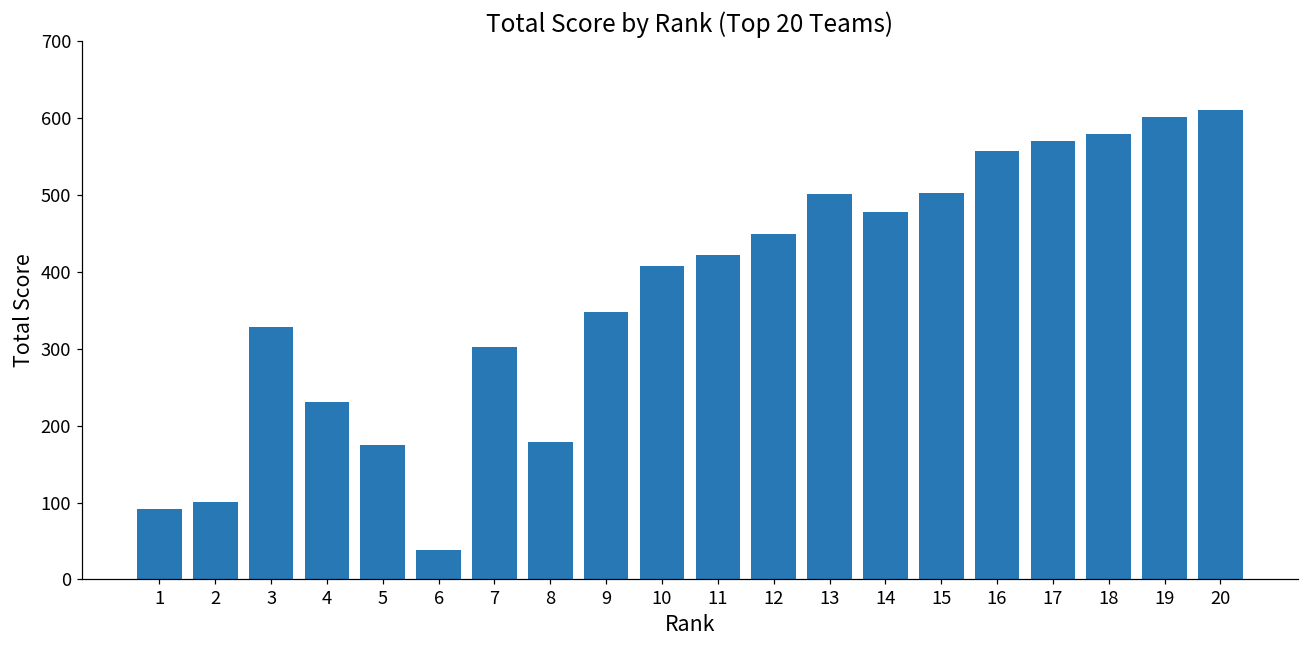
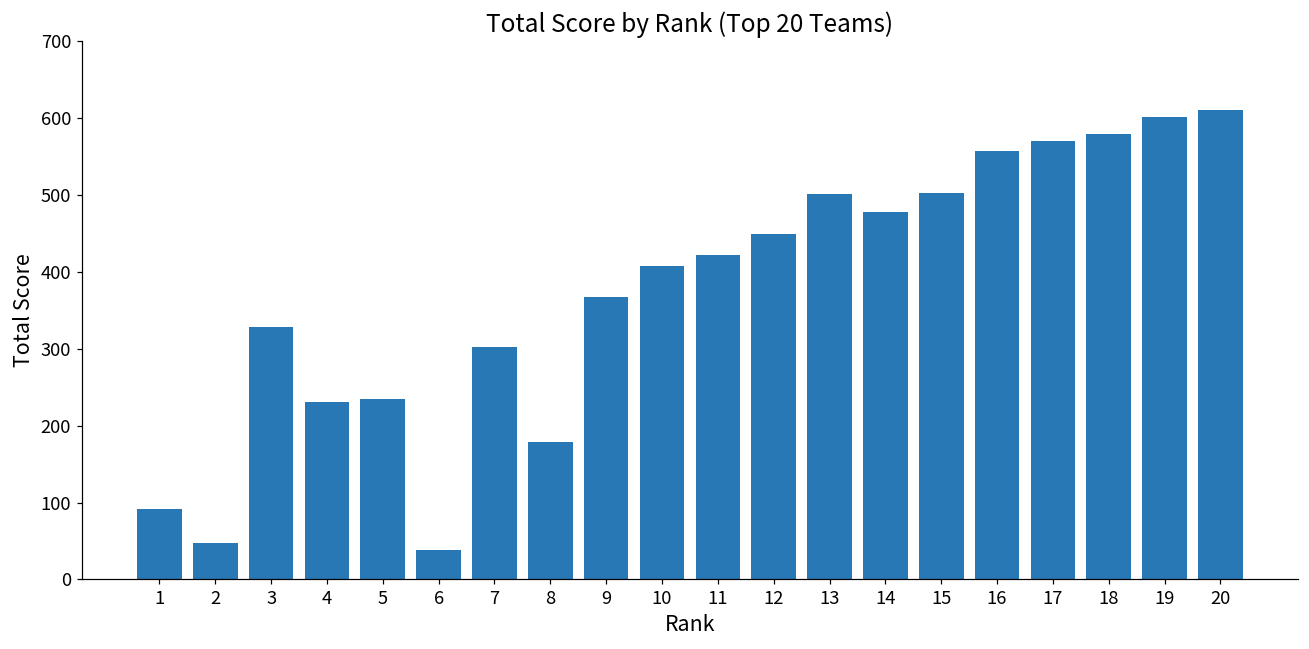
  {
    "1": 90,
-   "2": 100,
+   "2": 50,
    "3": 330,
    "4": 230,
-   "5": 180,
+   "5": 230,
    "6": 40,
    "7": 300,
    "8": 180,
-   "9": 350,
+   "9": 370,
    "10": 410,
    "11": 420,
    "12": 450,
    "13": 500,
    "14": 480,
    "15": 500,
    "16": 560,
    "17": 570,
    "18": 580,
    "19": 600,
    "20": 610
  }
